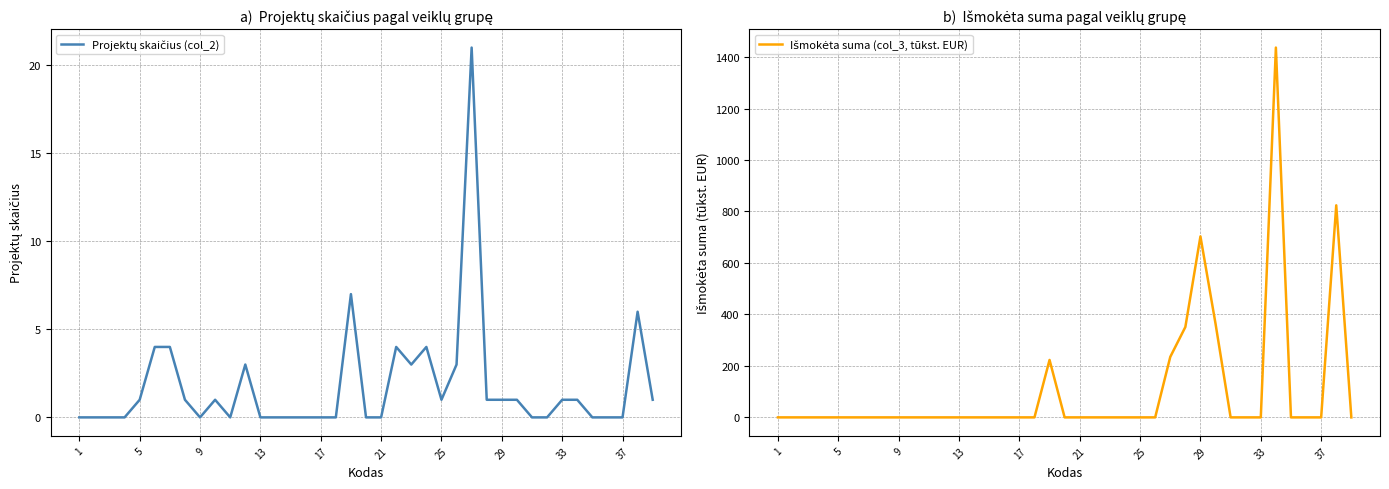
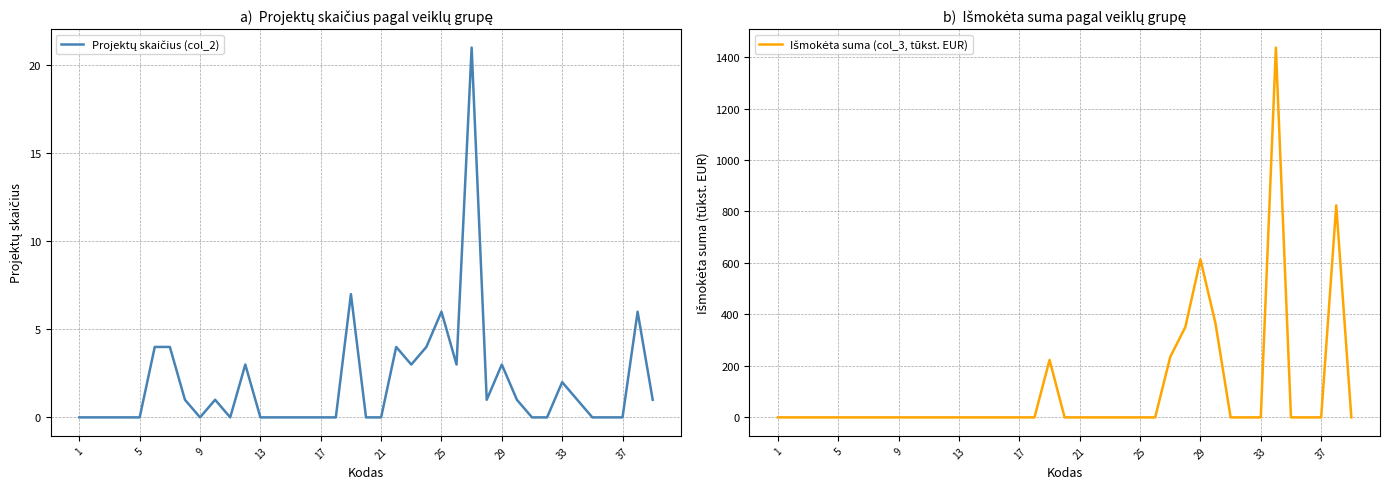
  {
    "a) Projektų skaičius pagal veiklų grupę": {
      "1": 0,
-     "5": 1,
+     "5": 0,
      "9": 0,
      "13": 0,
      "17": 0,
      "21": 0,
-     "25": 1,
-     "29": 1,
-     "33": 1,
+     "25": 6,
+     "29": 3,
+     "33": 2,
      "37": 0
    },
    "b) Išmokėta suma pagal veiklų grupę": {
      "1": 0,
      "5": 0,
      "9": 0,
      "13": 0,
      "17": 0,
      "21": 0,
      "25": 0,
-     "29": 700,
+     "29": 610,
      "33": 0,
      "37": 0
    }
  }
